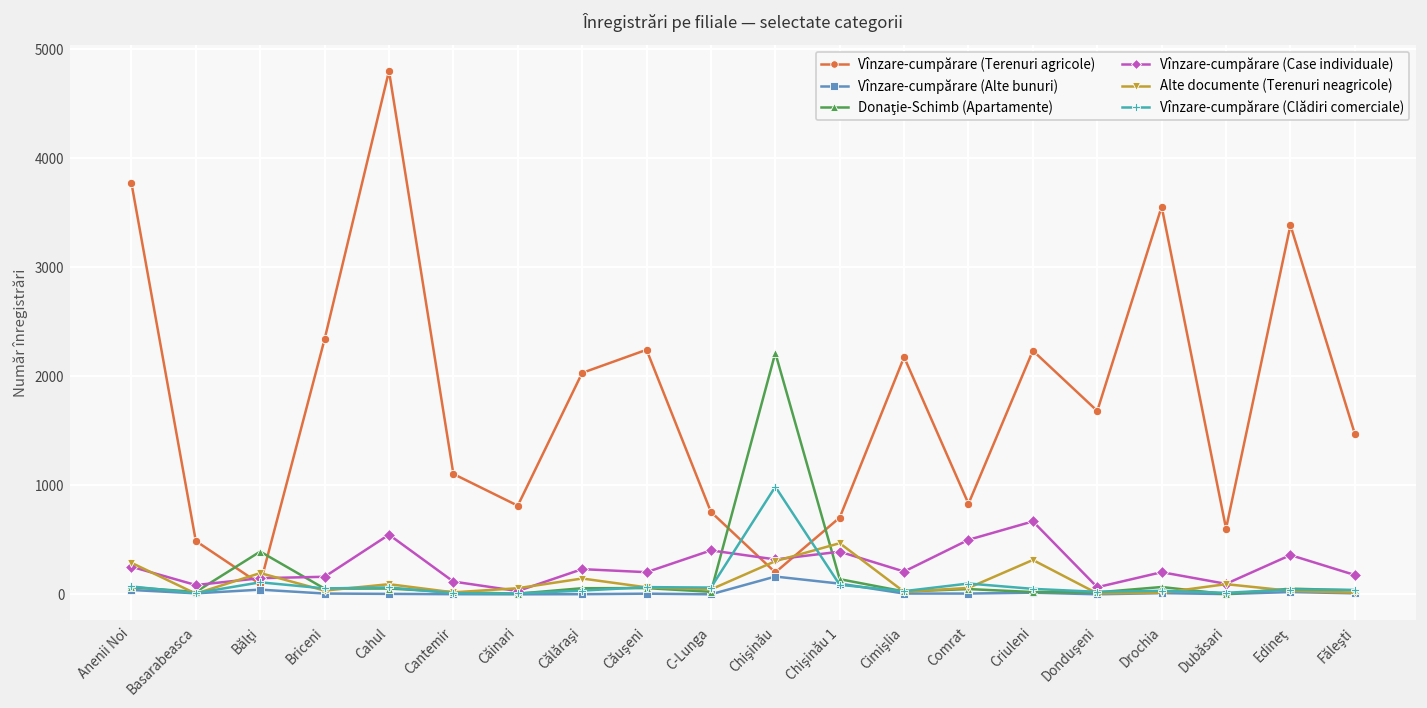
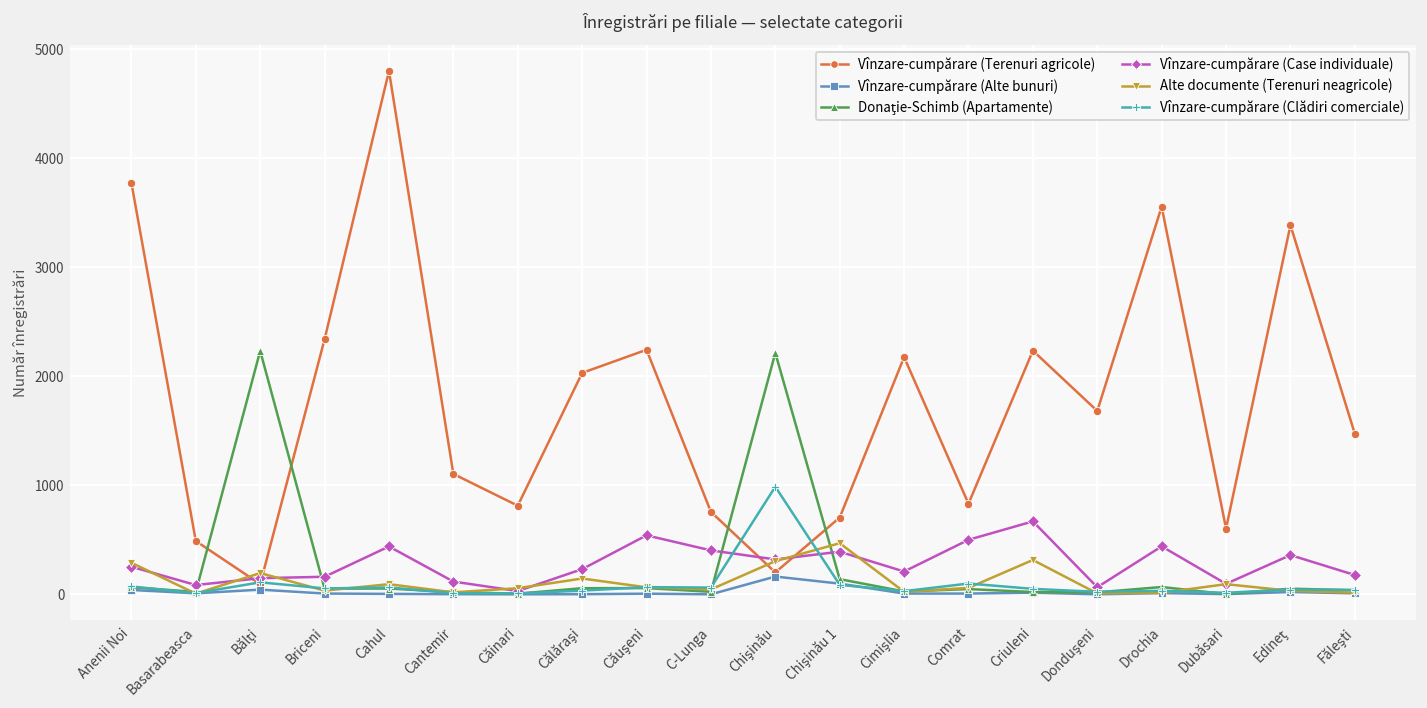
  {
    "Donaţie-Schimb (Apartamente)": {
-     "Bălţi": 400,
+     "Bălţi": 2200,
      "Chişinău": 2200,
      "Chişinău 1": 100,
      "Drochia": 100
    },
    "Vînzare-cumpărare (Case individuale)": {
      "Anenii Noi": 300,
      "Basarabeasca": 100,
      "Bălţi": 100,
      "Briceni": 200,
-     "Cahul": 500,
+     "Cahul": 400,
      "Cantemir": 100,
      "Călăraşi": 200,
-     "Căuşeni": 200,
+     "Căuşeni": 500,
      "C-Lunga": 400,
      "Chişinău 1": 400,
      "Cimişlia": 200,
      "Comrat": 500,
      "Criuleni": 700,
      "Donduşeni": 100,
-     "Drochia": 200,
+     "Drochia": 400,
      "Edineţ": 400,
      "Făleşti": 200
    }
  }
